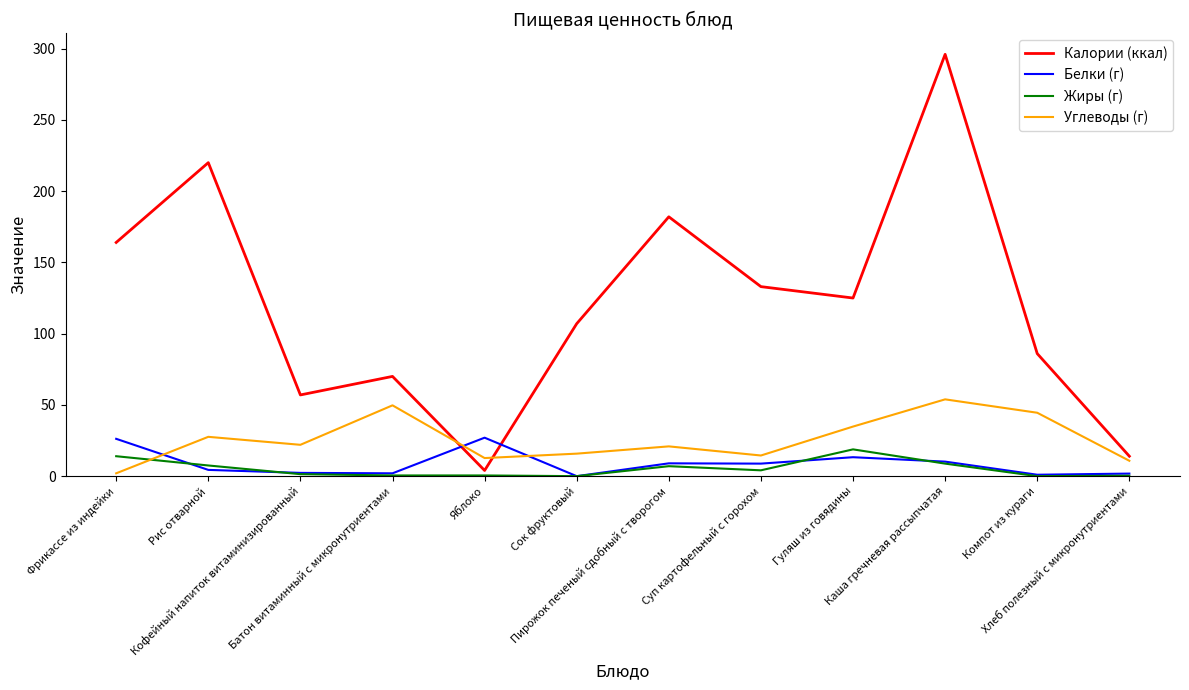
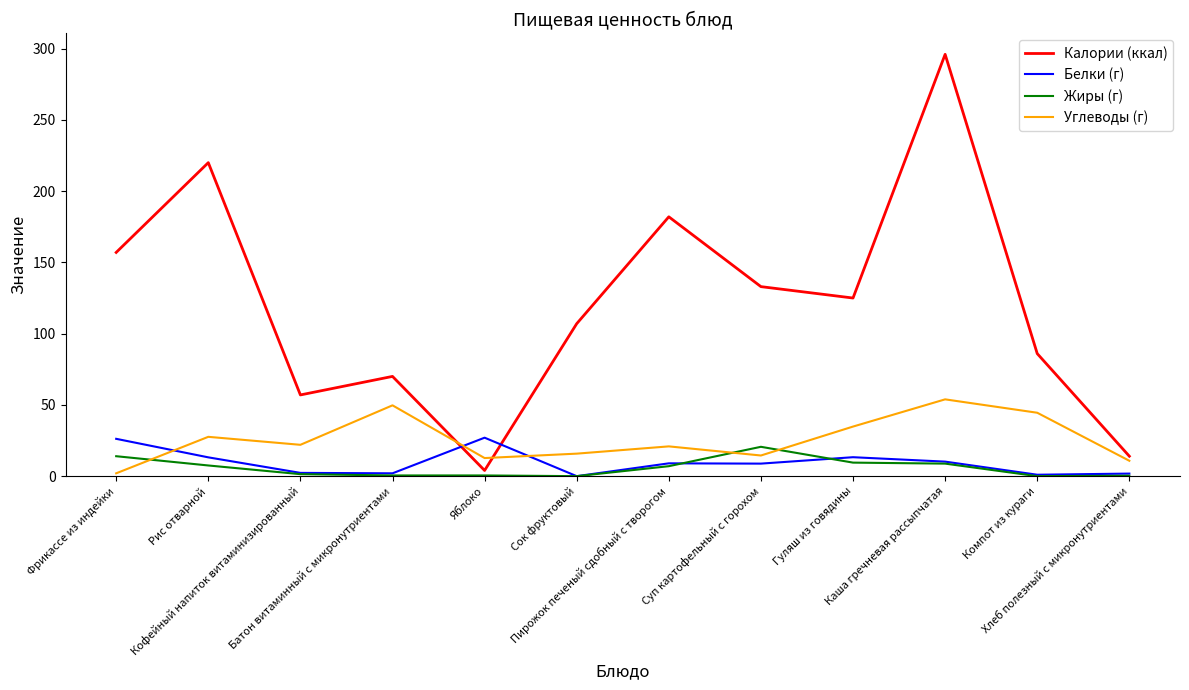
  {
    "Калории (ккал)": {
-     "Фрикассе из индейки": 164,
+     "Фрикассе из индейки": 157,
      "Рис отварной": 220,
      "Кофейный напиток витаминизированный": 57,
      "Батон витаминный с микронутриентами": 70,
      "Яблоко": 4,
      "Сок фруктовый": 107,
      "Пирожок печеный сдобный с творогом": 182,
      "Суп картофельный с горохом": 133,
      "Гуляш из говядины": 125,
      "Каша гречневая рассыпчатая": 296,
      "Компот из кураги": 86,
      "Хлеб полезный с микронутриентами": 14
    },
    "Белки (г)": {
      "Фрикассе из индейки": 26,
-     "Рис отварной": 4,
+     "Рис отварной": 13,
      "Яблоко": 27,
      "Пирожок печеный сдобный с творогом": 9,
      "Суп картофельный с горохом": 9,
      "Гуляш из говядины": 13
    },
    "Жиры (г)": {
      "Фрикассе из индейки": 14,
      "Рис отварной": 8,
      "Яблоко": 1,
      "Пирожок печеный сдобный с творогом": 7,
-     "Суп картофельный с горохом": 4,
-     "Гуляш из говядины": 19
+     "Суп картофельный с горохом": 21,
+     "Гуляш из говядины": 10
    },
    "Углеводы (г)": {
      "Фрикассе из индейки": 2,
      "Рис отварной": 28,
      "Кофейный напиток витаминизированный": 22,
      "Батон витаминный с микронутриентами": 50,
      "Яблоко": 13,
      "Сок фруктовый": 16,
      "Пирожок печеный сдобный с творогом": 21,
      "Суп картофельный с горохом": 15,
      "Гуляш из говядины": 35,
      "Каша гречневая рассыпчатая": 54,
      "Компот из кураги": 45,
      "Хлеб полезный с микронутриентами": 11
    }
  }
